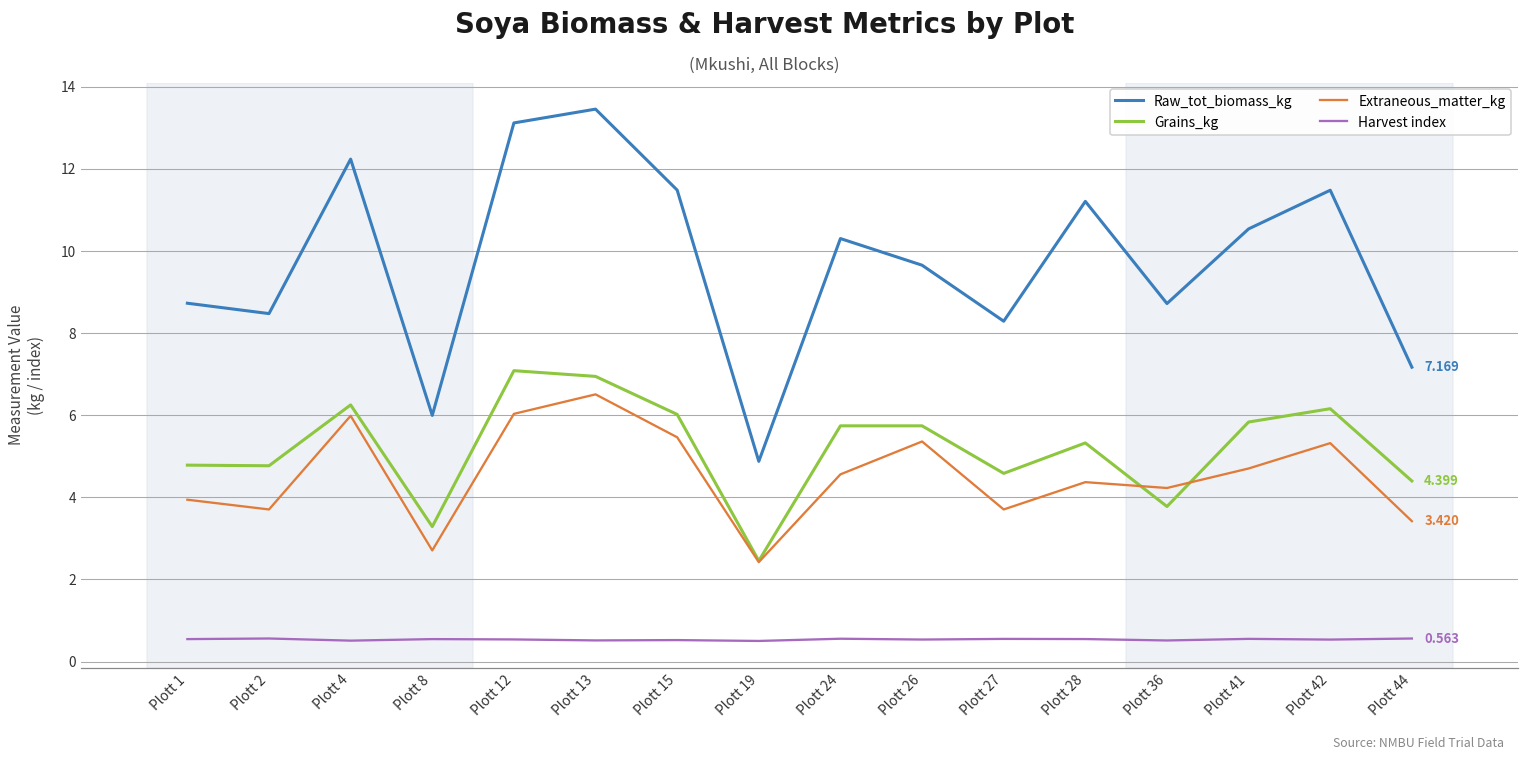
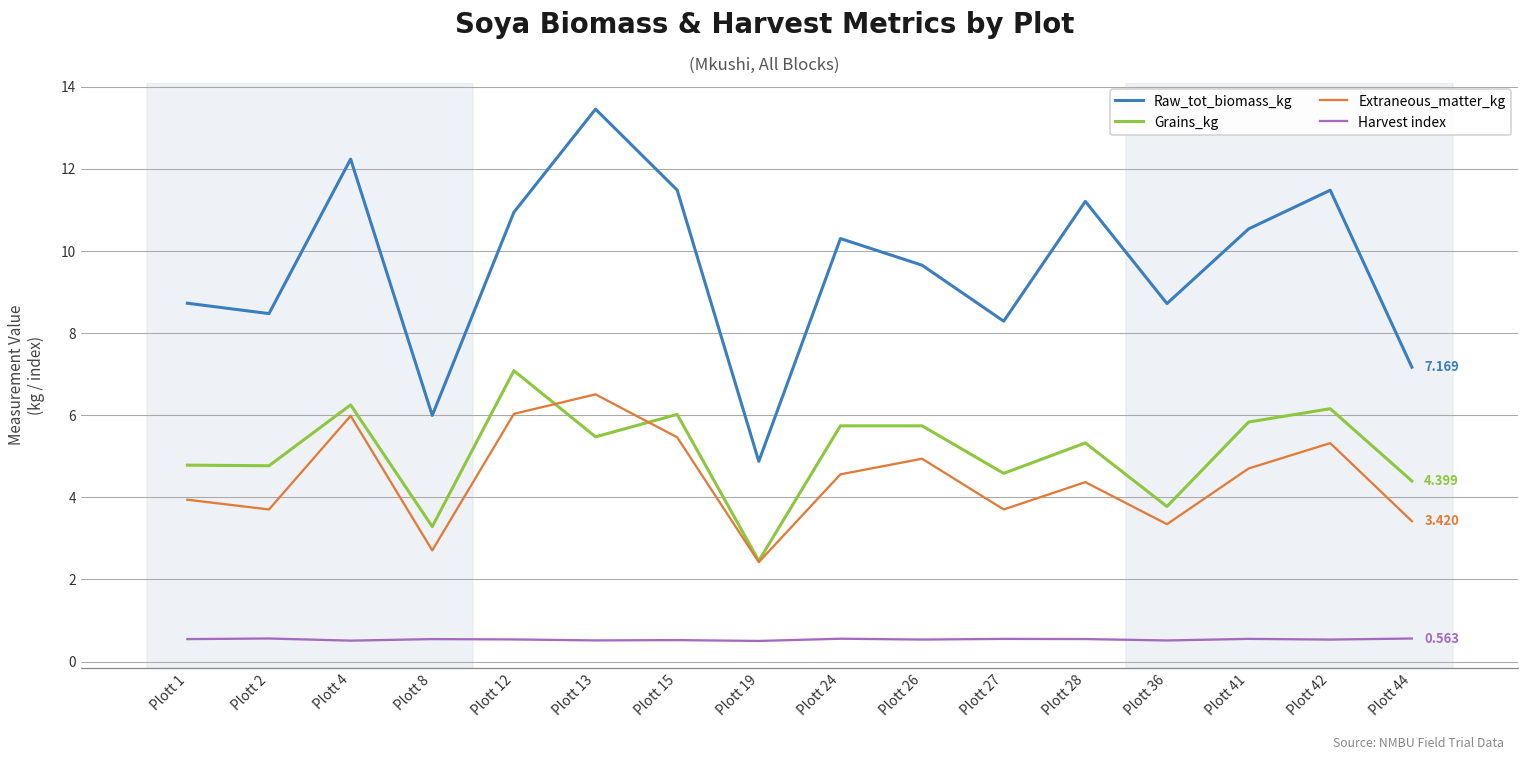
  {
    "Raw_tot_biomass_kg": {
      "Plott 1": 8.7,
      "Plott 2": 8.5,
      "Plott 4": 12.2,
      "Plott 8": 6.0,
-     "Plott 12": 13.1,
+     "Plott 12": 10.9,
      "Plott 13": 13.5,
      "Plott 15": 11.5,
      "Plott 19": 4.9,
      "Plott 24": 10.3,
      "Plott 26": 9.7,
      "Plott 27": 8.3,
      "Plott 28": 11.2,
      "Plott 36": 8.7,
      "Plott 41": 10.5,
      "Plott 42": 11.5
    },
    "Grains_kg": {
      "Plott 1": 4.8,
      "Plott 2": 4.8,
      "Plott 4": 6.3,
      "Plott 8": 3.3,
      "Plott 12": 7.1,
-     "Plott 13": 6.9,
+     "Plott 13": 5.5,
      "Plott 15": 6.0,
      "Plott 24": 5.7,
      "Plott 26": 5.7,
      "Plott 27": 4.6,
      "Plott 28": 5.3,
      "Plott 36": 3.8,
      "Plott 41": 5.8,
      "Plott 42": 6.2
    },
    "Extraneous_matter_kg": {
      "Plott 1": 3.9,
      "Plott 2": 3.7,
      "Plott 4": 6.0,
      "Plott 8": 2.7,
      "Plott 12": 6.0,
      "Plott 13": 6.5,
      "Plott 15": 5.5,
      "Plott 24": 4.6,
-     "Plott 26": 5.4,
+     "Plott 26": 4.9,
      "Plott 27": 3.7,
      "Plott 28": 4.4,
-     "Plott 36": 4.2,
+     "Plott 36": 3.3,
      "Plott 41": 4.7,
      "Plott 42": 5.3
    },
    "Harvest index": {
      "Plott 44": 0.563
    }
  }
